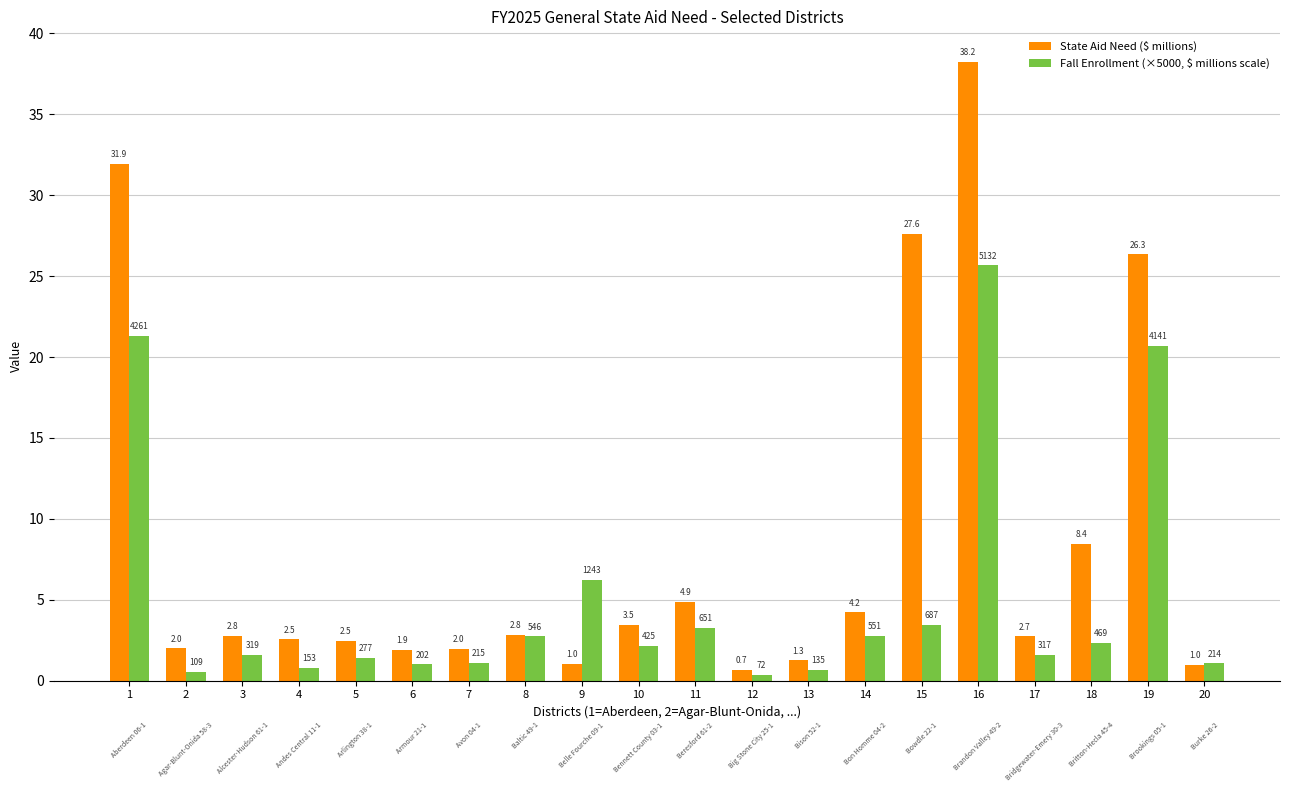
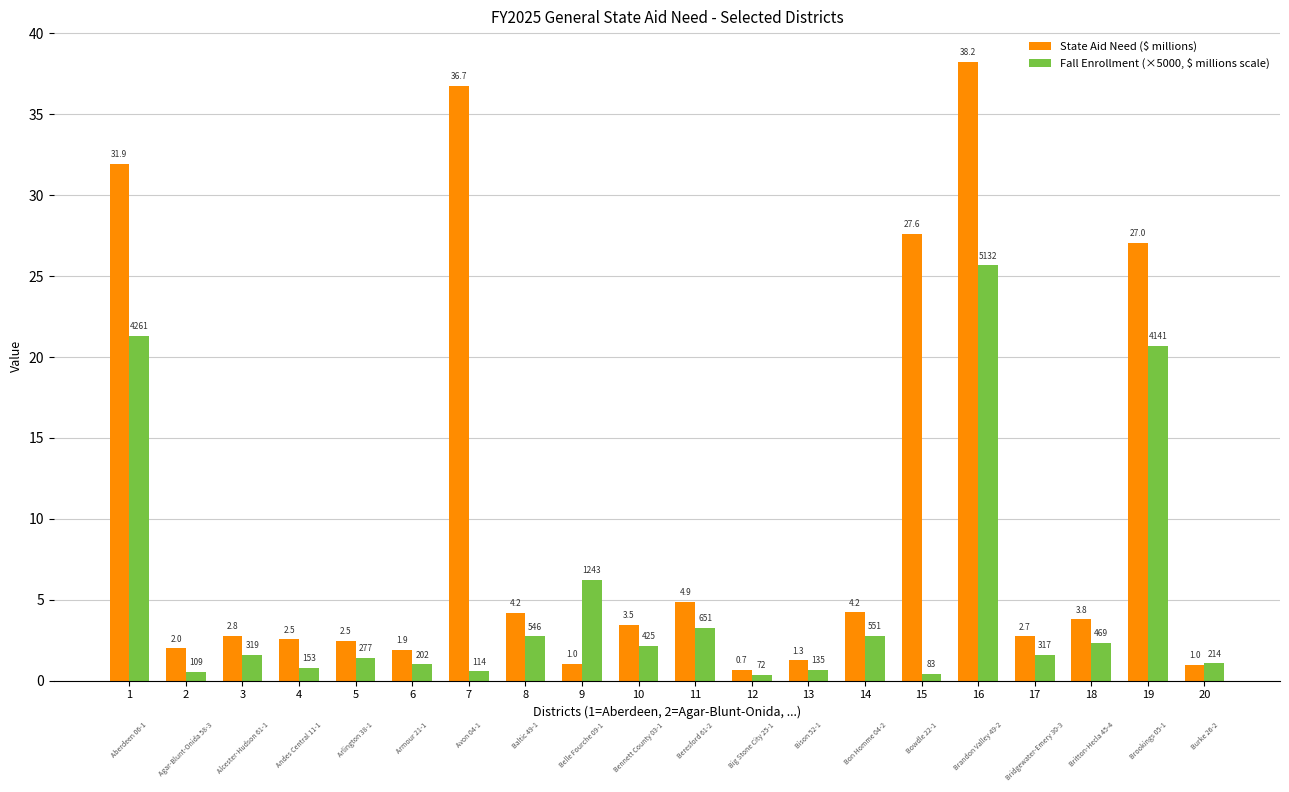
  {
    "State Aid Need ($ millions)": {
      "1": 31.9,
      "2": 2.0,
      "3": 2.8,
      "4": 2.5,
      "5": 2.5,
      "6": 1.9,
-     "7": 2.0,
-     "8": 2.8,
+     "7": 36.7,
+     "8": 4.2,
      "9": 1.0,
      "10": 3.5,
      "11": 4.9,
      "12": 0.7,
      "13": 1.3,
      "14": 4.2,
      "15": 27.6,
      "16": 38.2,
      "17": 2.7,
-     "18": 8.4,
-     "19": 26.3,
+     "18": 3.8,
+     "19": 27.0,
      "20": 1.0
    },
    "Fall Enrollment (×5000, $ millions scale)": {
-     "7": 215,
-     "15": 687
+     "7": 114,
+     "15": 83
    }
  }
